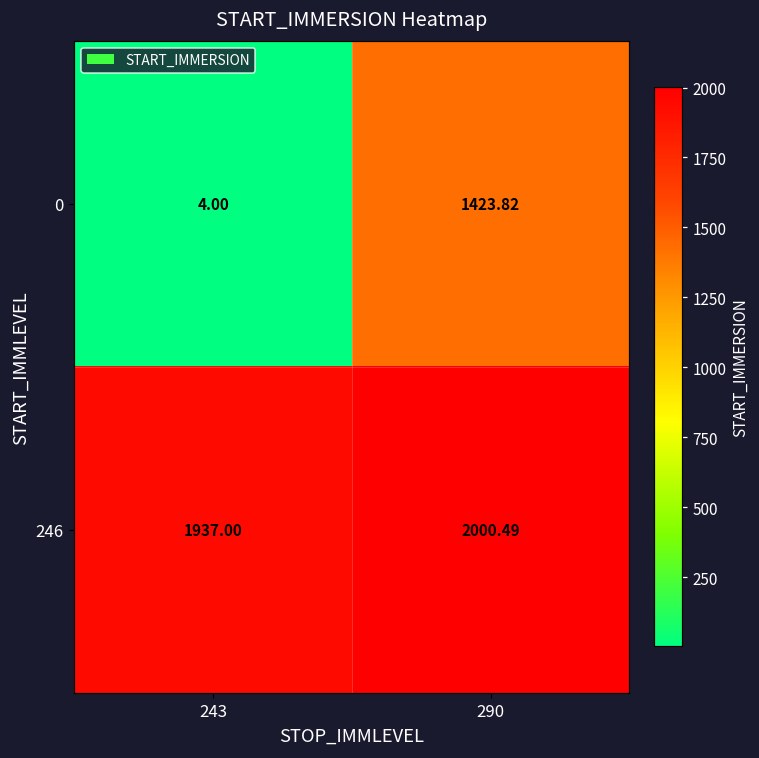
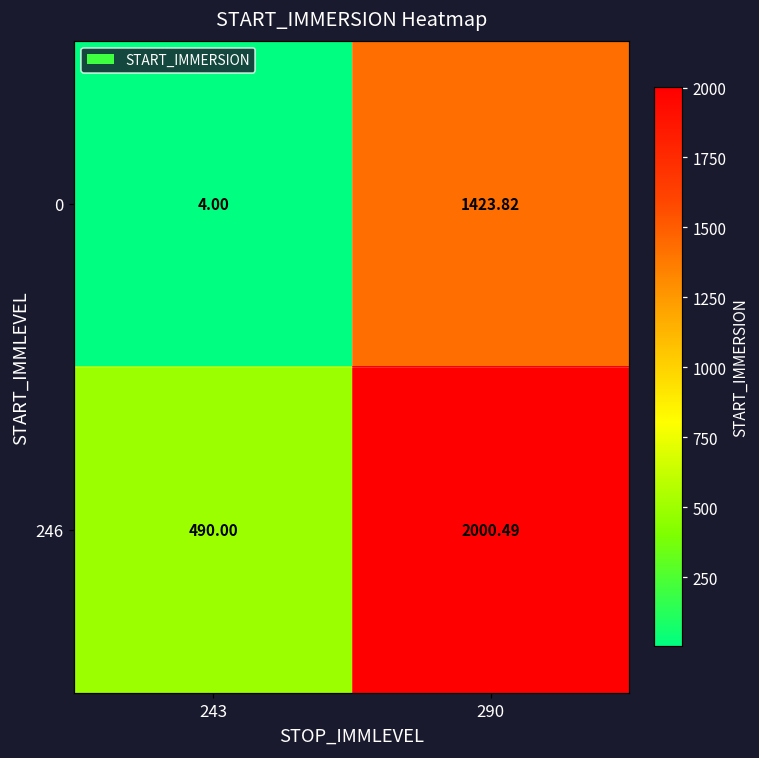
  {
    "0": {
      "243": 4.00,
      "290": 1423.82
    },
    "246": {
-     "243": 1937.00,
+     "243": 490.00,
      "290": 2000.49
    }
  }
